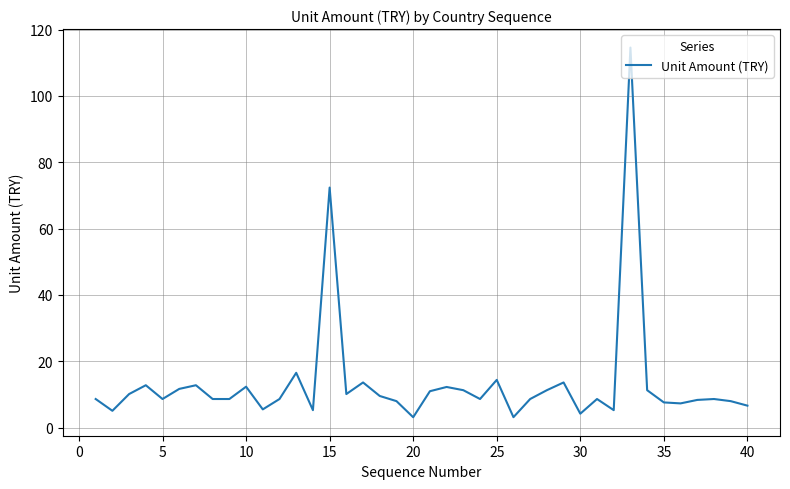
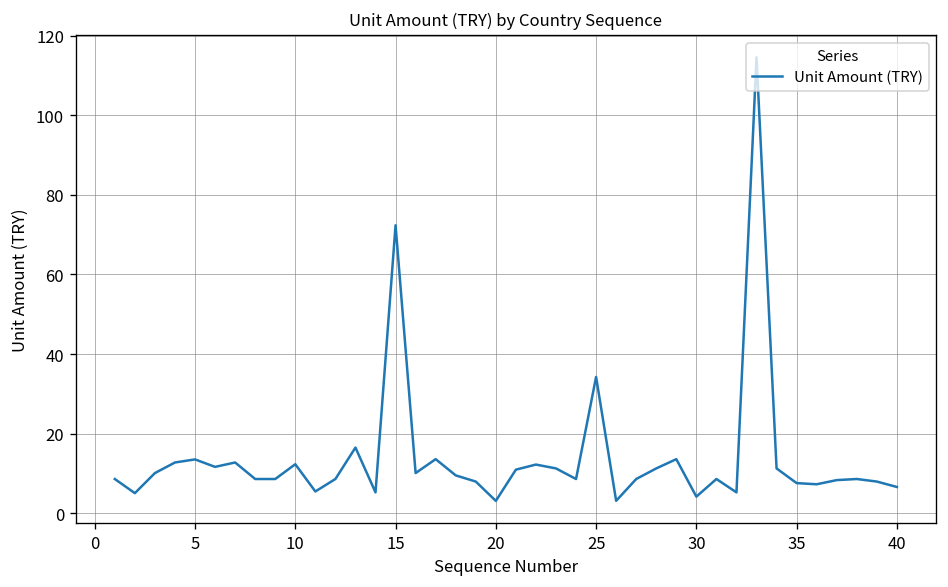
  {
-   "5": 9,
+   "5": 14,
    "10": 12,
    "15": 72,
    "20": 3,
-   "25": 14,
+   "25": 34,
    "30": 4,
    "35": 8,
    "40": 7
  }
